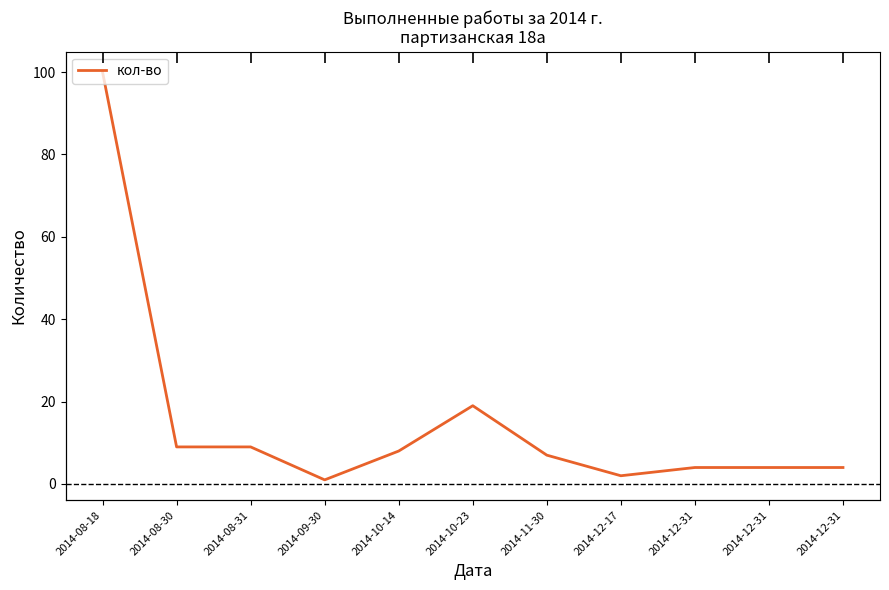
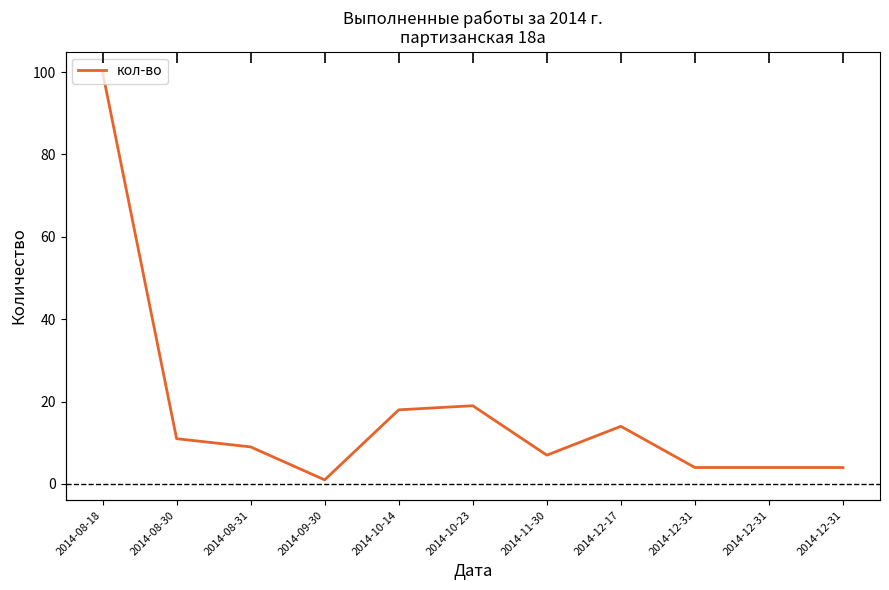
  {
-   "2014-08-30": 9,
+   "2014-08-30": 11,
    "2014-08-31": 9,
    "2014-09-30": 1,
-   "2014-10-14": 8,
+   "2014-10-14": 18,
    "2014-10-23": 19,
    "2014-11-30": 7,
-   "2014-12-17": 2
+   "2014-12-17": 14
  }
